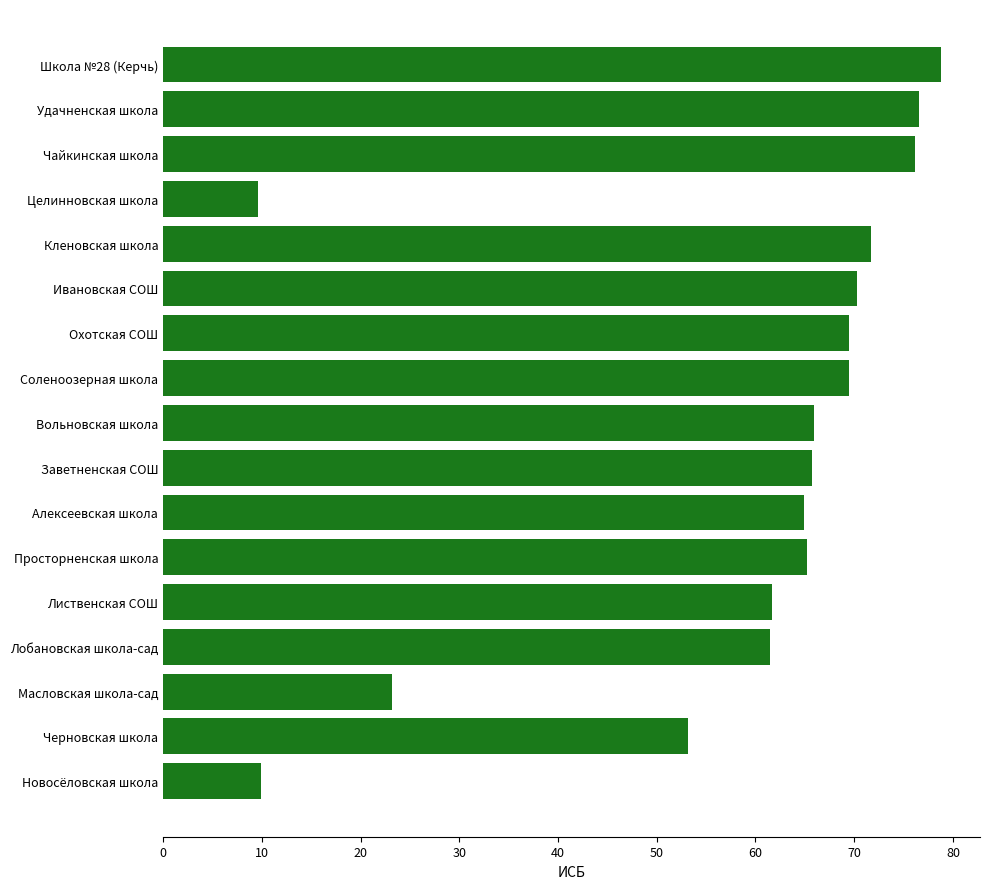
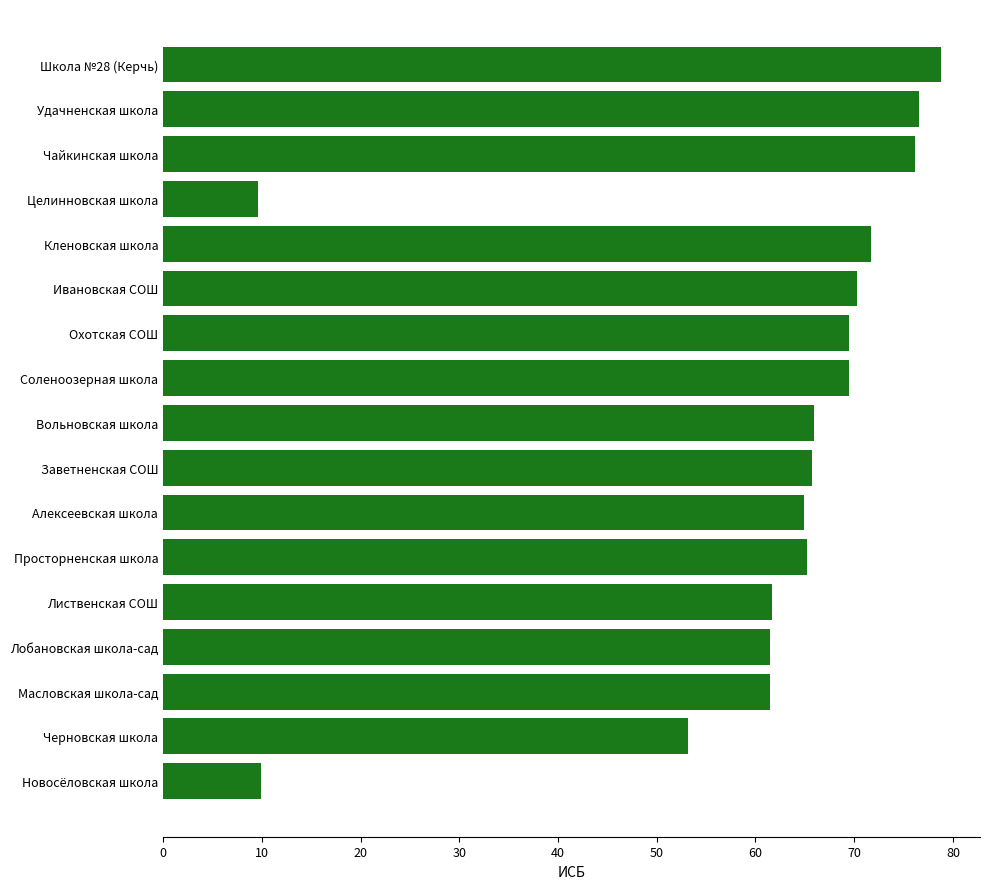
  {
    "Школа №28 (Керчь)": 79,
    "Удачненская школа": 77,
    "Чайкинская школа": 76,
    "Целинновская школа": 10,
    "Кленовская школа": 72,
    "Ивановская СОШ": 70,
    "Охотская СОШ": 70,
    "Соленоозерная школа": 70,
    "Вольновская школа": 66,
    "Заветненская СОШ": 66,
    "Алексеевская школа": 65,
    "Просторненская школа": 65,
    "Лиственская СОШ": 62,
    "Лобановская школа-сад": 62,
-   "Масловская школа-сад": 23,
+   "Масловская школа-сад": 62,
    "Черновская школа": 53,
    "Новосёловская школа": 10
  }
